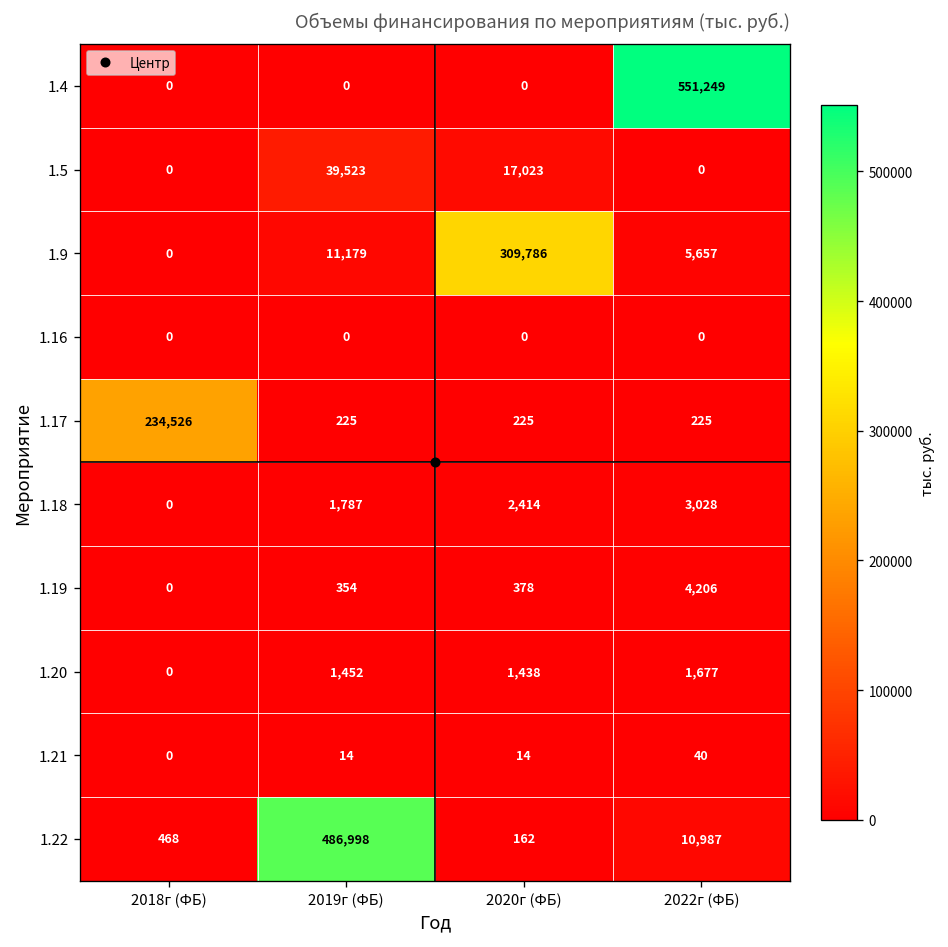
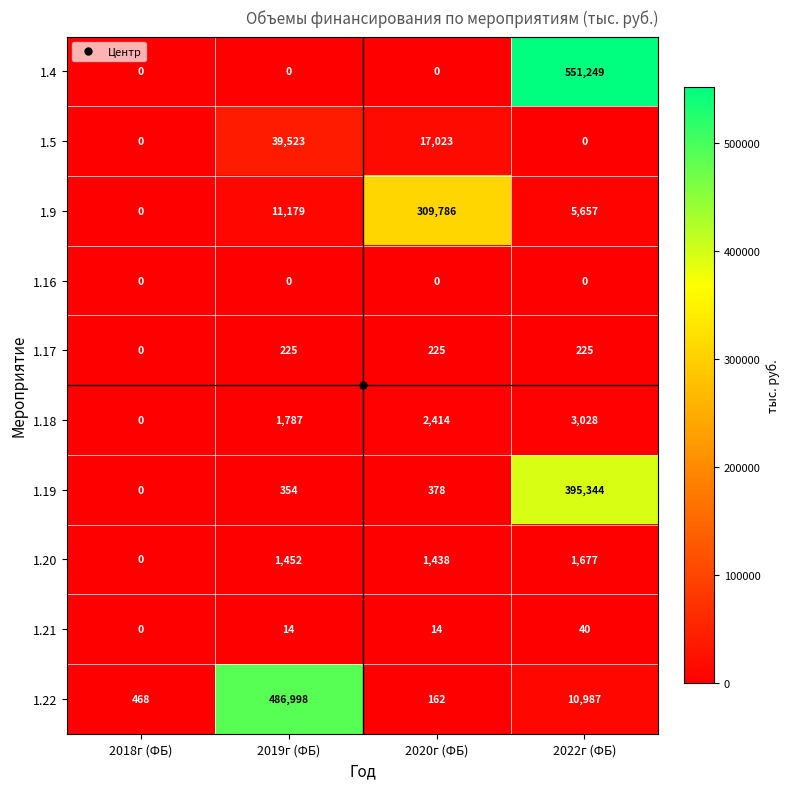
  {
    "1.4": {
      "2018г (ФБ)": "0",
      "2019г (ФБ)": "0",
      "2020г (ФБ)": "0",
      "2022г (ФБ)": "551,249"
    },
    "1.5": {
      "2018г (ФБ)": "0",
      "2019г (ФБ)": "39,523",
      "2020г (ФБ)": "17,023",
      "2022г (ФБ)": "0"
    },
    "1.9": {
      "2018г (ФБ)": "0",
      "2019г (ФБ)": "11,179",
      "2020г (ФБ)": "309,786",
      "2022г (ФБ)": "5,657"
    },
    "1.16": {
      "2018г (ФБ)": "0",
      "2019г (ФБ)": "0",
      "2020г (ФБ)": "0",
      "2022г (ФБ)": "0"
    },
    "1.17": {
-     "2018г (ФБ)": "234,526",
+     "2018г (ФБ)": "0",
      "2019г (ФБ)": "225",
      "2020г (ФБ)": "225",
      "2022г (ФБ)": "225"
    },
    "1.18": {
      "2018г (ФБ)": "0",
      "2019г (ФБ)": "1,787",
      "2020г (ФБ)": "2,414",
      "2022г (ФБ)": "3,028"
    },
    "1.19": {
      "2018г (ФБ)": "0",
      "2019г (ФБ)": "354",
      "2020г (ФБ)": "378",
-     "2022г (ФБ)": "4,206"
+     "2022г (ФБ)": "395,344"
    },
    "1.20": {
      "2018г (ФБ)": "0",
      "2019г (ФБ)": "1,452",
      "2020г (ФБ)": "1,438",
      "2022г (ФБ)": "1,677"
    },
    "1.21": {
      "2018г (ФБ)": "0",
      "2019г (ФБ)": "14",
      "2020г (ФБ)": "14",
      "2022г (ФБ)": "40"
    },
    "1.22": {
      "2018г (ФБ)": "468",
      "2019г (ФБ)": "486,998",
      "2020г (ФБ)": "162",
      "2022г (ФБ)": "10,987"
    }
  }
